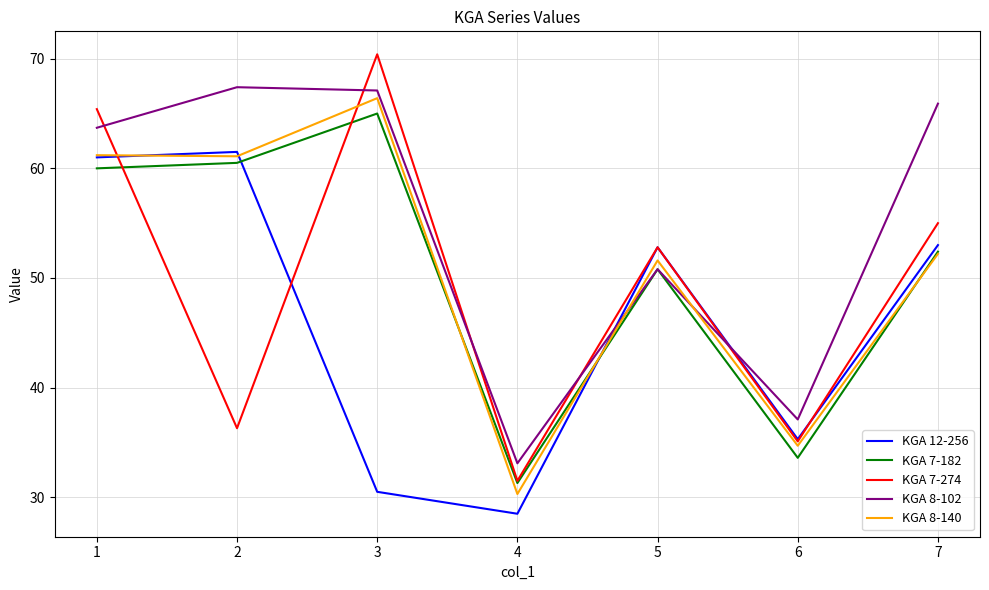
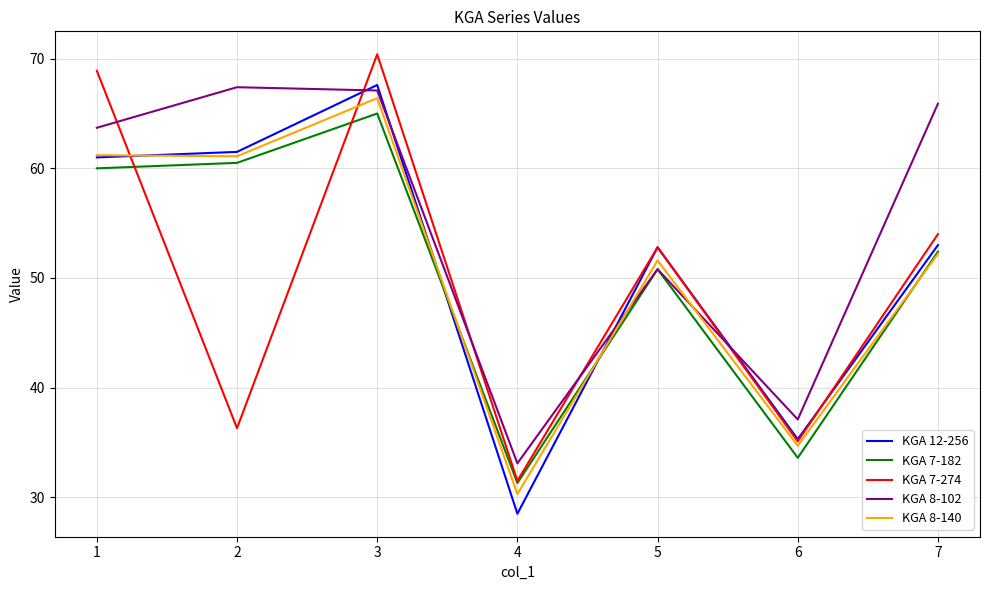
  {
    "KGA 12-256": {
      "2": 61.5,
-     "3": 30.5,
+     "3": 67.6,
      "4": 28.5,
      "7": 53.0
    },
    "KGA 7-182": {
      "1": 60.0,
      "2": 60.5,
      "3": 65.0,
      "6": 33.6
    },
    "KGA 7-274": {
-     "1": 65.4,
+     "1": 68.9,
      "2": 36.3,
      "3": 70.4,
-     "7": 55
+     "7": 54
    },
    "KGA 8-102": {
      "1": 63.7,
      "2": 67.4,
      "3": 67.1,
      "4": 33.1,
      "6": 37.1,
      "7": 65.9
    },
    "KGA 8-140": {
      "2": 61.1,
      "3": 66.4,
      "4": 30.3,
      "5": 51.6,
      "6": 34.7
    }
  }
